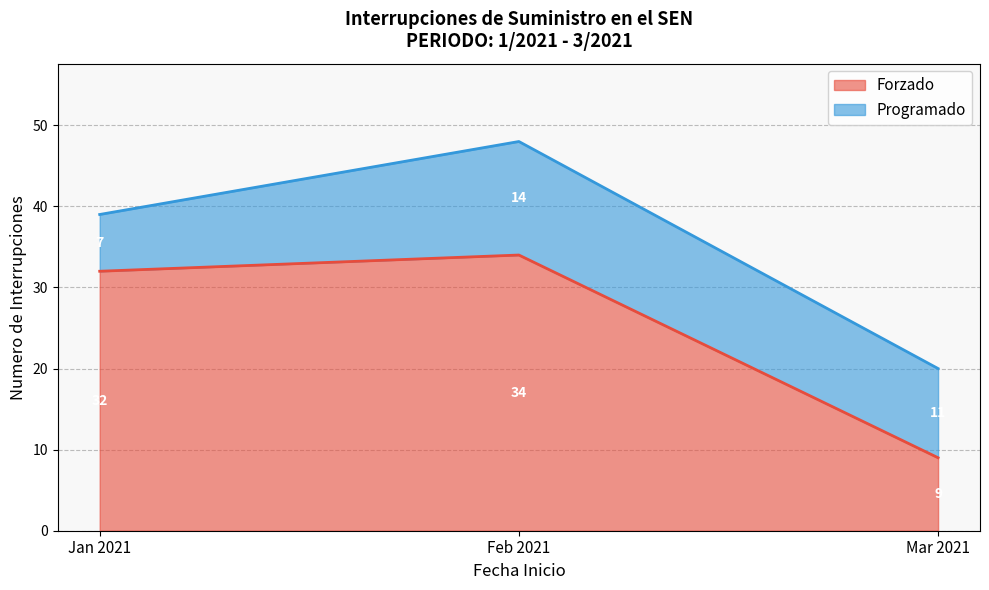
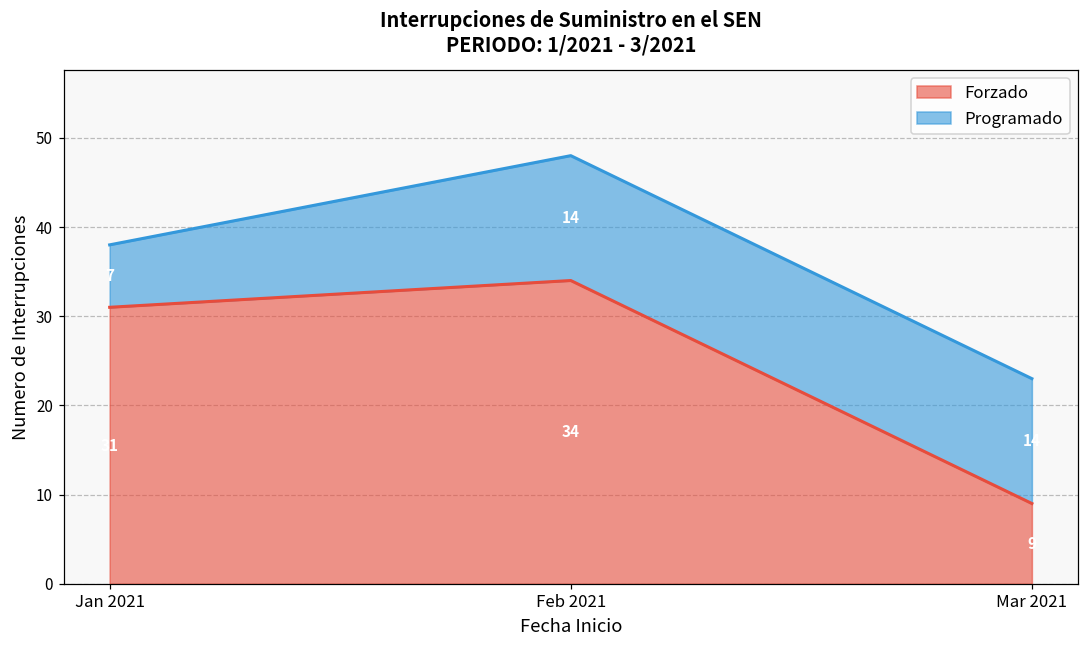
  {
    "Forzado": {
-     "Jan 2021": 32,
+     "Jan 2021": 31,
      "Feb 2021": 34,
      "Mar 2021": 9
    },
    "Programado": {
      "Jan 2021": 7,
      "Feb 2021": 14,
-     "Mar 2021": 11
+     "Mar 2021": 14
    }
  }
